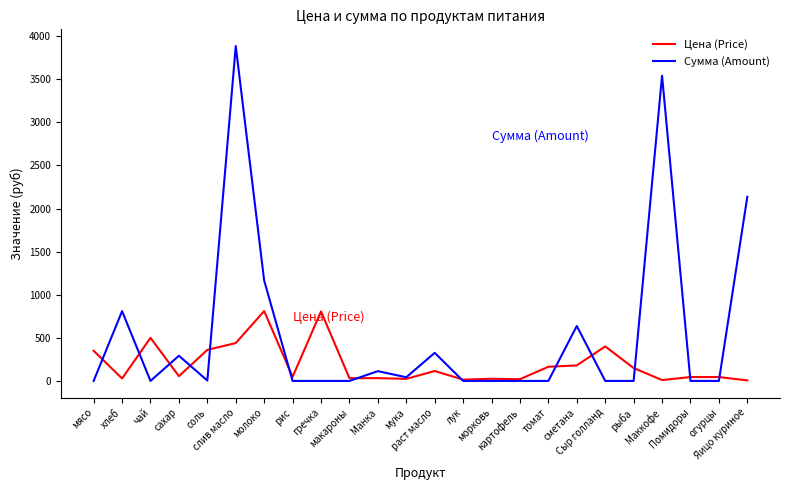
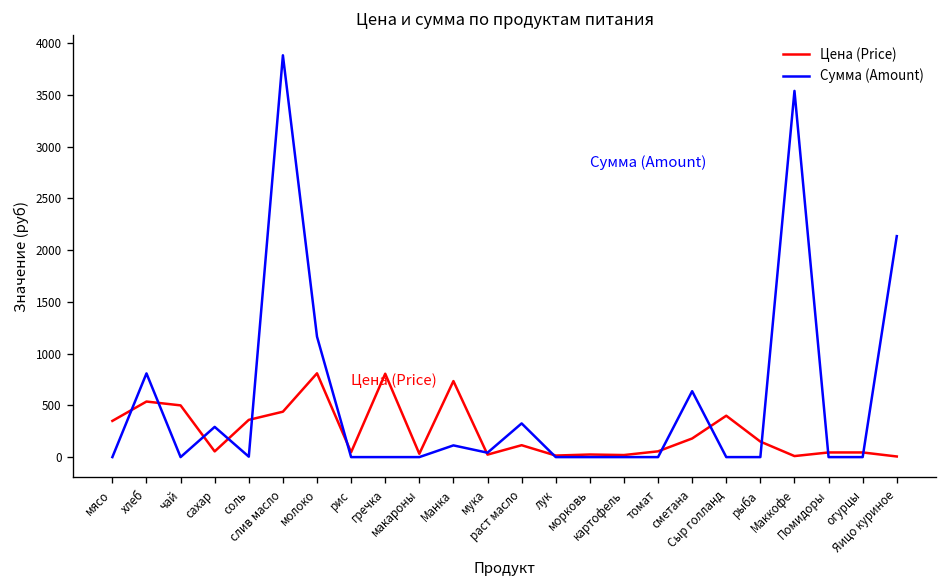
  {
    "Цена (Price)": {
      "мясо": 400,
-     "хлеб": 0,
+     "хлеб": 500,
      "чай": 500,
      "сахар": 100,
      "соль": 400,
      "слив масло": 400,
      "молоко": 800,
      "рис": 0,
      "гречка": 800,
      "макароны": 0,
-     "Манка": 0,
+     "Манка": 700,
      "раст масло": 100,
-     "томат": 200,
+     "томат": 100,
      "сметана": 200,
      "Сыр голланд": 400,
      "рыба": 200,
      "Маккофе": 0,
      "Помидоры": 0,
      "огурцы": 0,
      "Яицо куриное": 0
    },
    "Сумма (Amount)": {
      "мясо": 0,
      "хлеб": 800,
      "чай": 0,
      "сахар": 300,
      "соль": 0,
      "слив масло": 3900,
      "молоко": 1200,
      "рис": 0,
      "гречка": 0,
      "макароны": 0,
      "Манка": 100,
      "раст масло": 300,
      "томат": 0,
      "сметана": 600,
      "Сыр голланд": 0,
      "рыба": 0,
      "Маккофе": 3500,
      "Помидоры": 0,
      "огурцы": 0,
      "Яицо куриное": 2100
    }
  }
